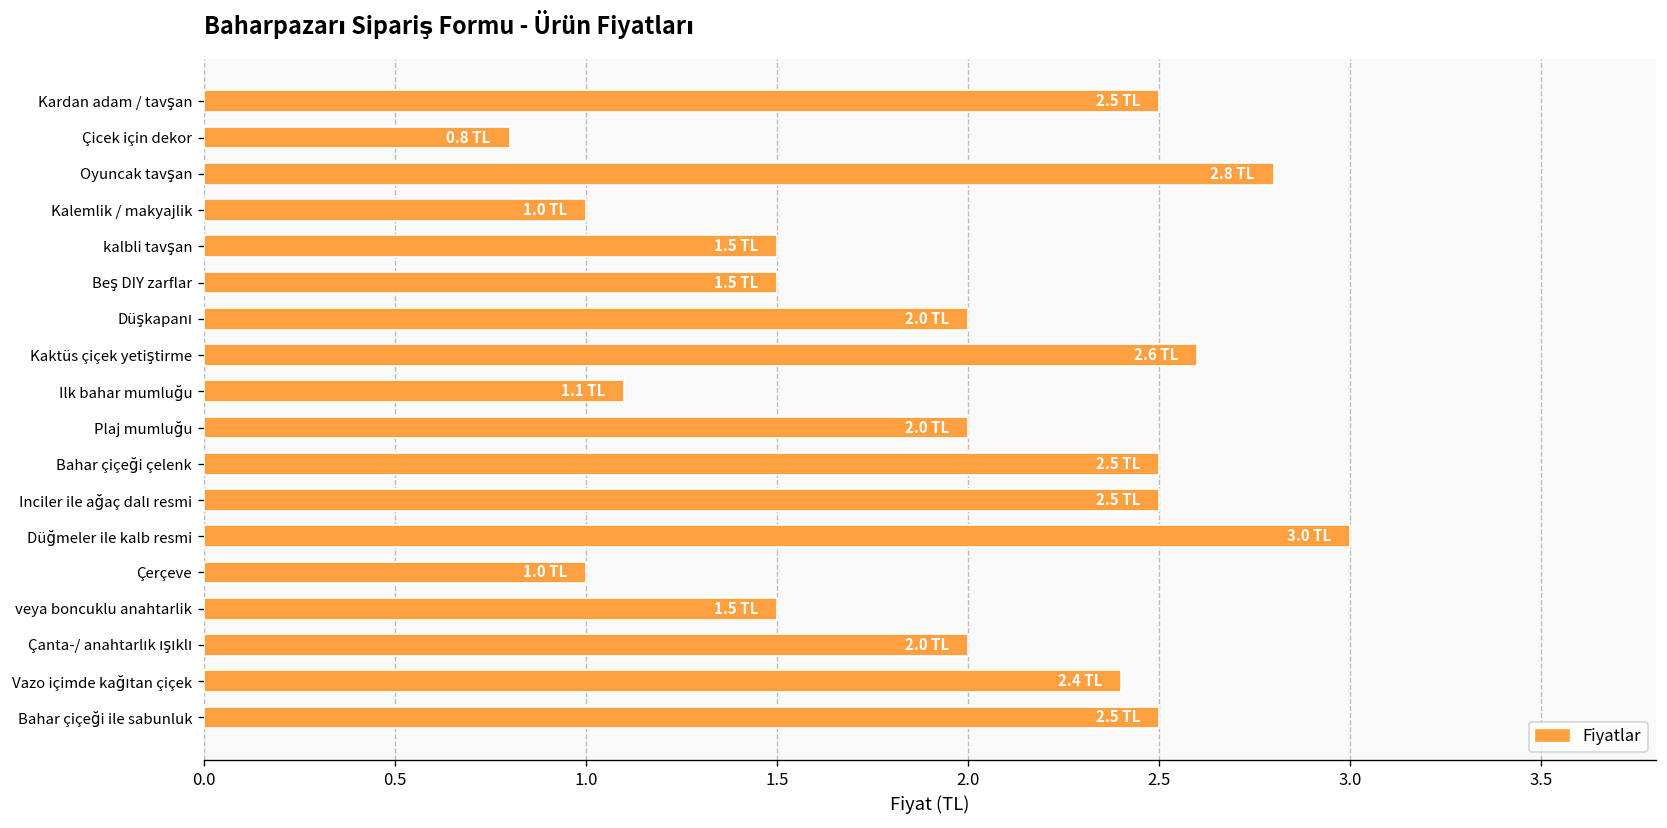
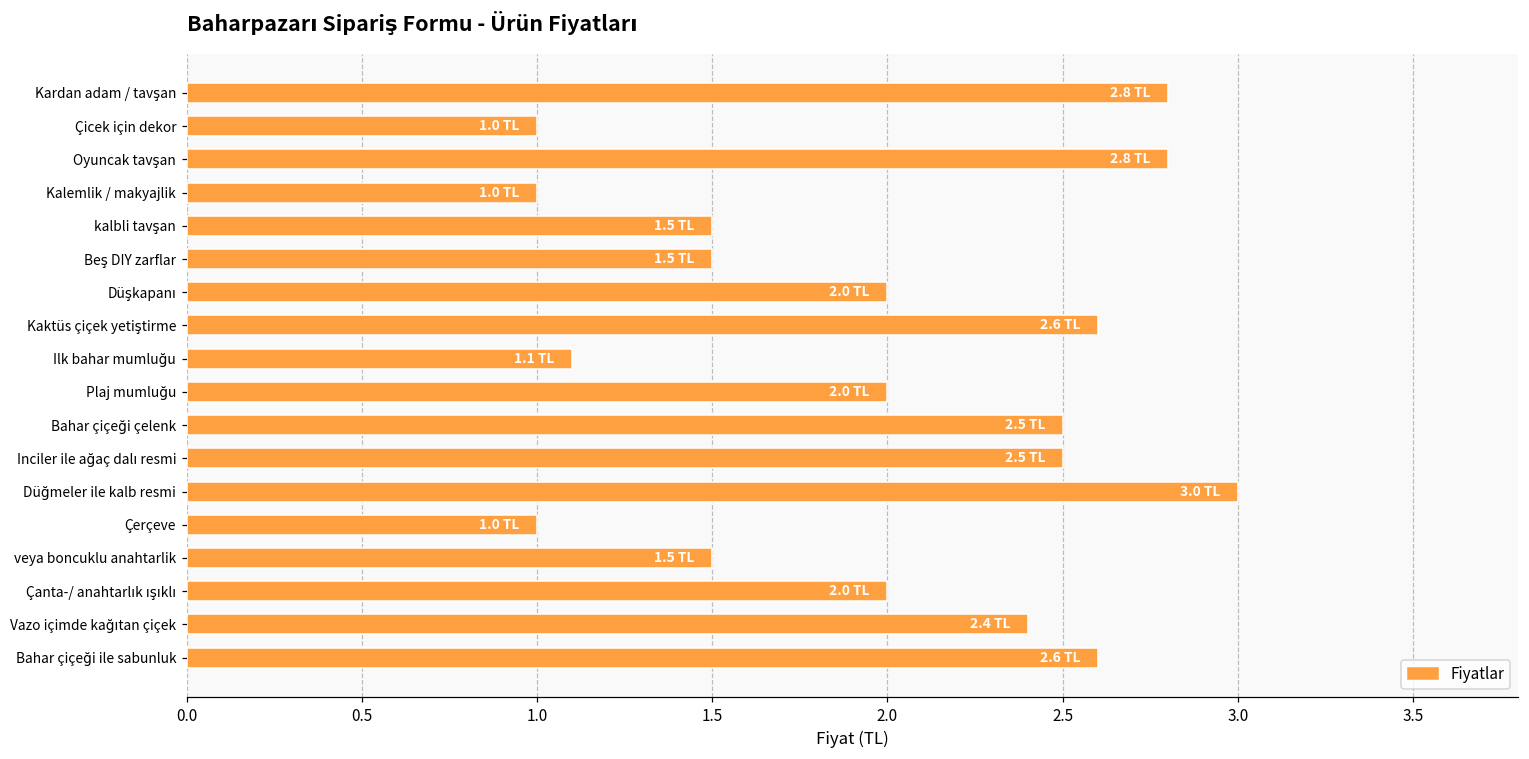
  {
-   "Kardan adam / tavşan": 2.5,
-   "Çicek için dekor": 0.8,
+   "Kardan adam / tavşan": 2.8,
+   "Çicek için dekor": 1.0,
    "Oyuncak tavşan": 2.8,
    "Kalemlik / makyajlik": 1.0,
    "kalbli tavşan": 1.5,
    "Beş DIY zarflar": 1.5,
    "Düşkapanı": 2.0,
    "Kaktüs çiçek yetiştirme": 2.6,
    "Ilk bahar mumluğu": 1.1,
    "Plaj mumluğu": 2.0,
    "Bahar çiçeği çelenk": 2.5,
    "Inciler ile ağaç dalı resmi": 2.5,
    "Düğmeler ile kalb resmi": 3.0,
    "Çerçeve": 1.0,
    "veya boncuklu anahtarlik": 1.5,
    "Çanta-/ anahtarlık ışıklı": 2.0,
    "Vazo içimde kağıtan çiçek": 2.4,
-   "Bahar çiçeği ile sabunluk": 2.5
+   "Bahar çiçeği ile sabunluk": 2.6
  }
